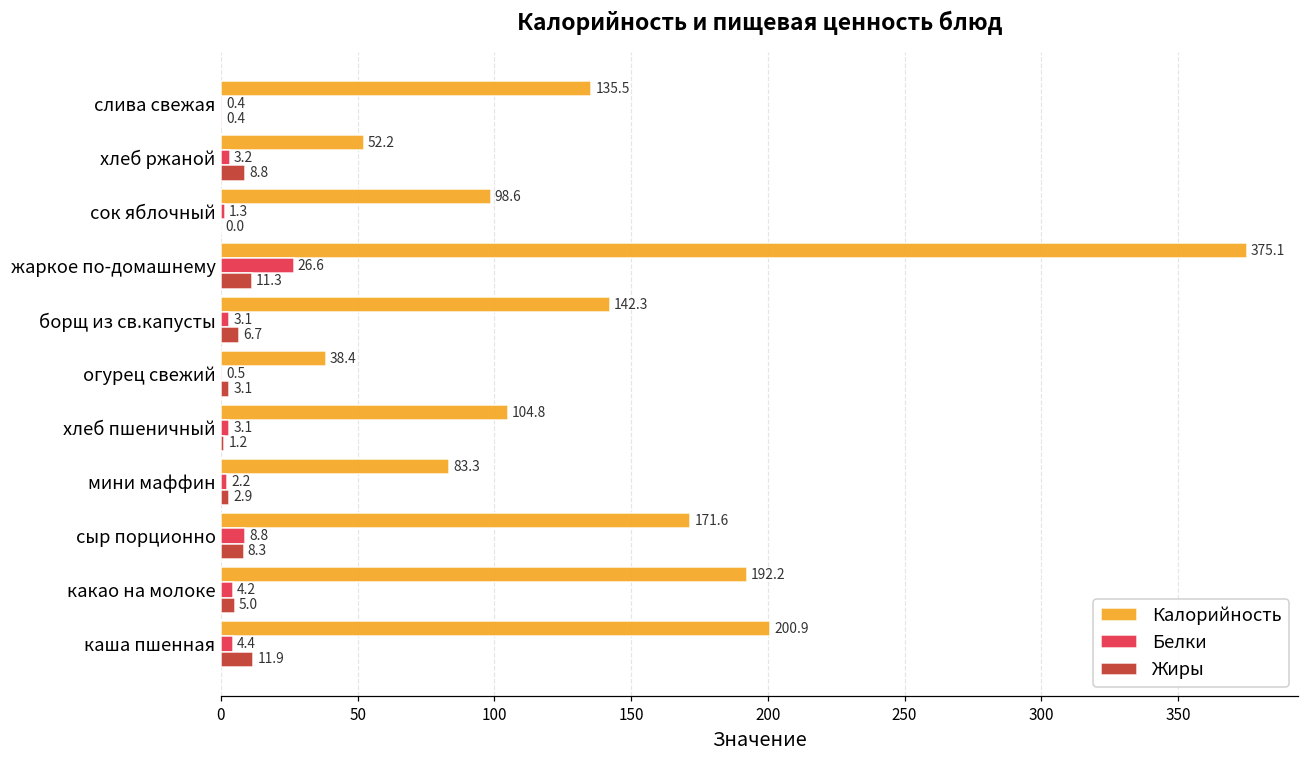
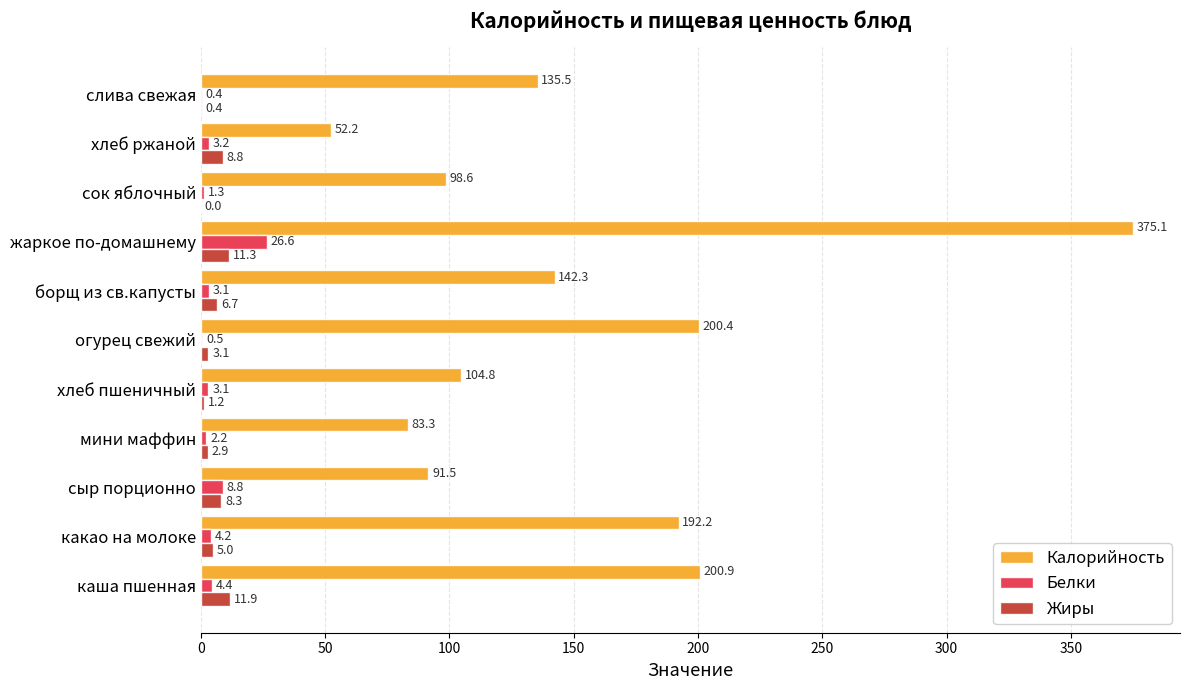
  {
    "Калорийность": {
      "слива свежая": 135.5,
      "хлеб ржаной": 52.2,
      "сок яблочный": 98.6,
      "жаркое по-домашнему": 375.1,
      "борщ из св.капусты": 142.3,
-     "огурец свежий": 38.4,
+     "огурец свежий": 200.4,
      "хлеб пшеничный": 104.8,
      "мини маффин": 83.3,
-     "сыр порционно": 171.6,
+     "сыр порционно": 91.5,
      "какао на молоке": 192.2,
      "каша пшенная": 200.9
    }
  }
